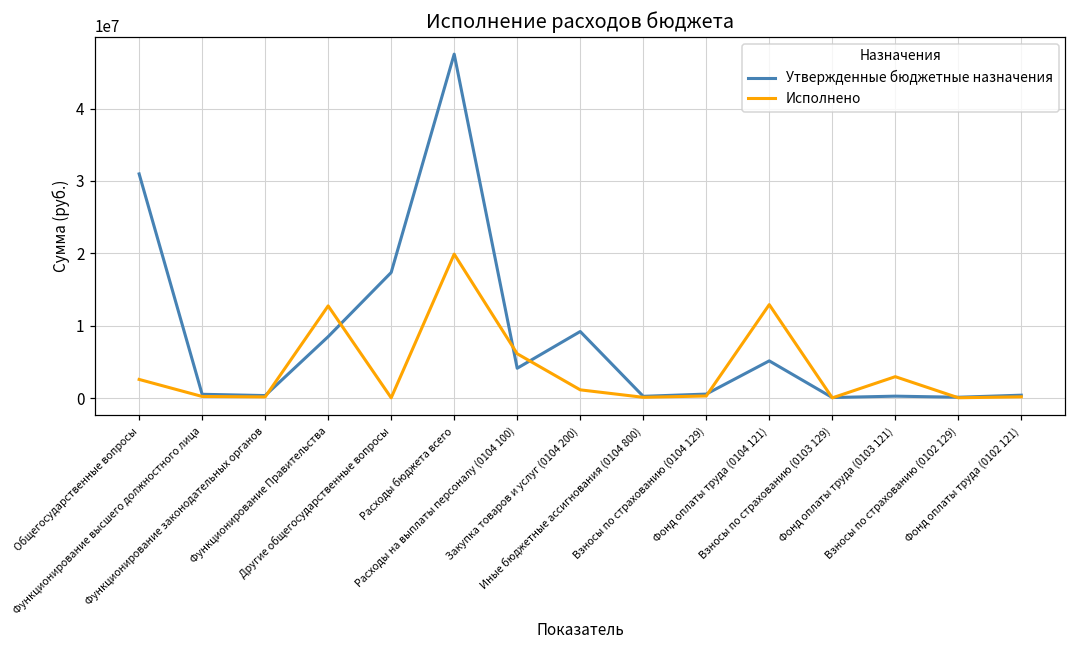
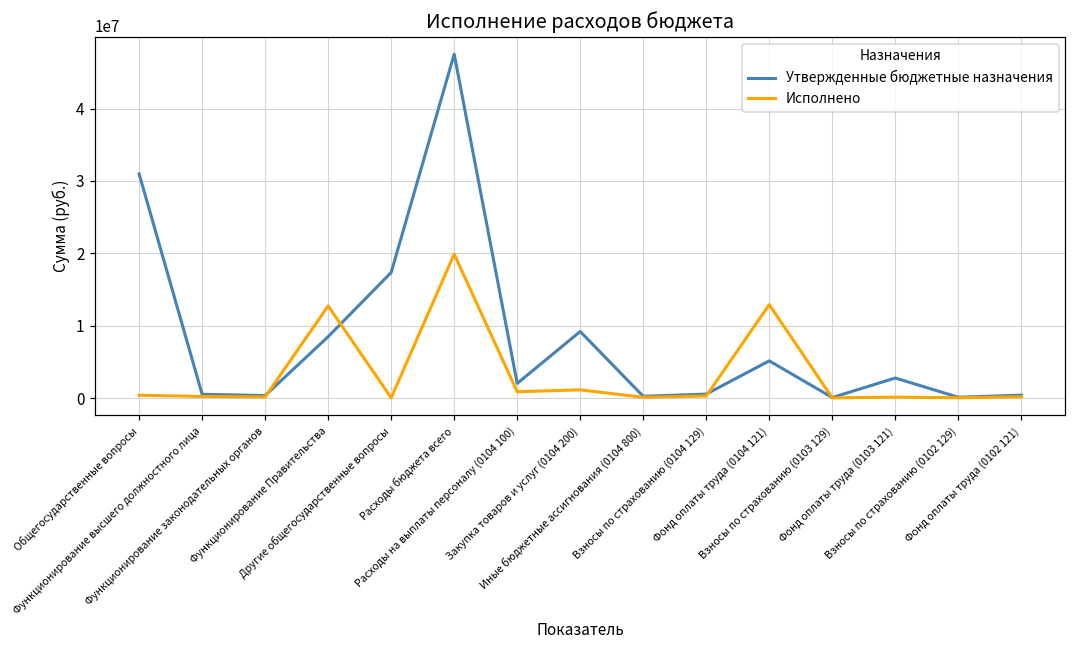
  {
    "Утвержденные бюджетные назначения": {
      "Общегосударственные вопросы": 31000000,
      "Функционирование Правительства": 8000000,
      "Другие общегосударственные вопросы": 17000000,
      "Расходы бюджета всего": 48000000,
-     "Расходы на выплаты персоналу (0104 100)": 4000000,
+     "Расходы на выплаты персоналу (0104 100)": 2000000,
      "Закупка товаров и услуг (0104 200)": 9000000,
      "Фонд оплаты труда (0104 121)": 5000000,
-     "Фонд оплаты труда (0103 121)": 0
+     "Фонд оплаты труда (0103 121)": 3000000
    },
    "Исполнено": {
-     "Общегосударственные вопросы": 3000000,
+     "Общегосударственные вопросы": 0,
      "Функционирование Правительства": 13000000,
      "Другие общегосударственные вопросы": 0,
      "Расходы бюджета всего": 20000000,
-     "Расходы на выплаты персоналу (0104 100)": 6000000,
+     "Расходы на выплаты персоналу (0104 100)": 1000000,
      "Закупка товаров и услуг (0104 200)": 1000000,
      "Фонд оплаты труда (0104 121)": 13000000,
-     "Фонд оплаты труда (0103 121)": 3000000
+     "Фонд оплаты труда (0103 121)": 0
    }
  }
